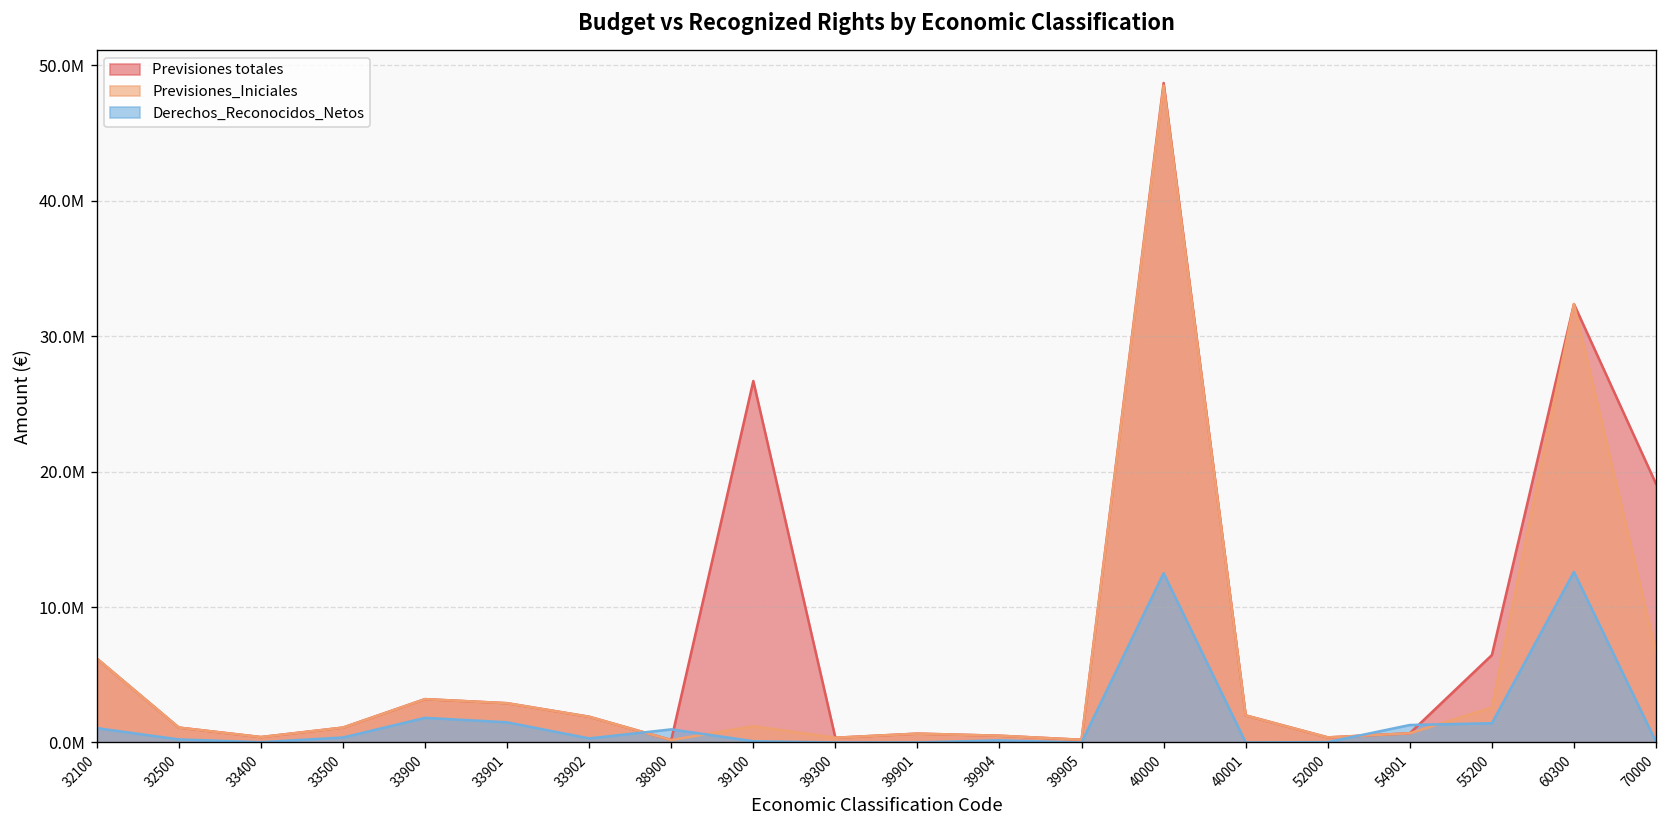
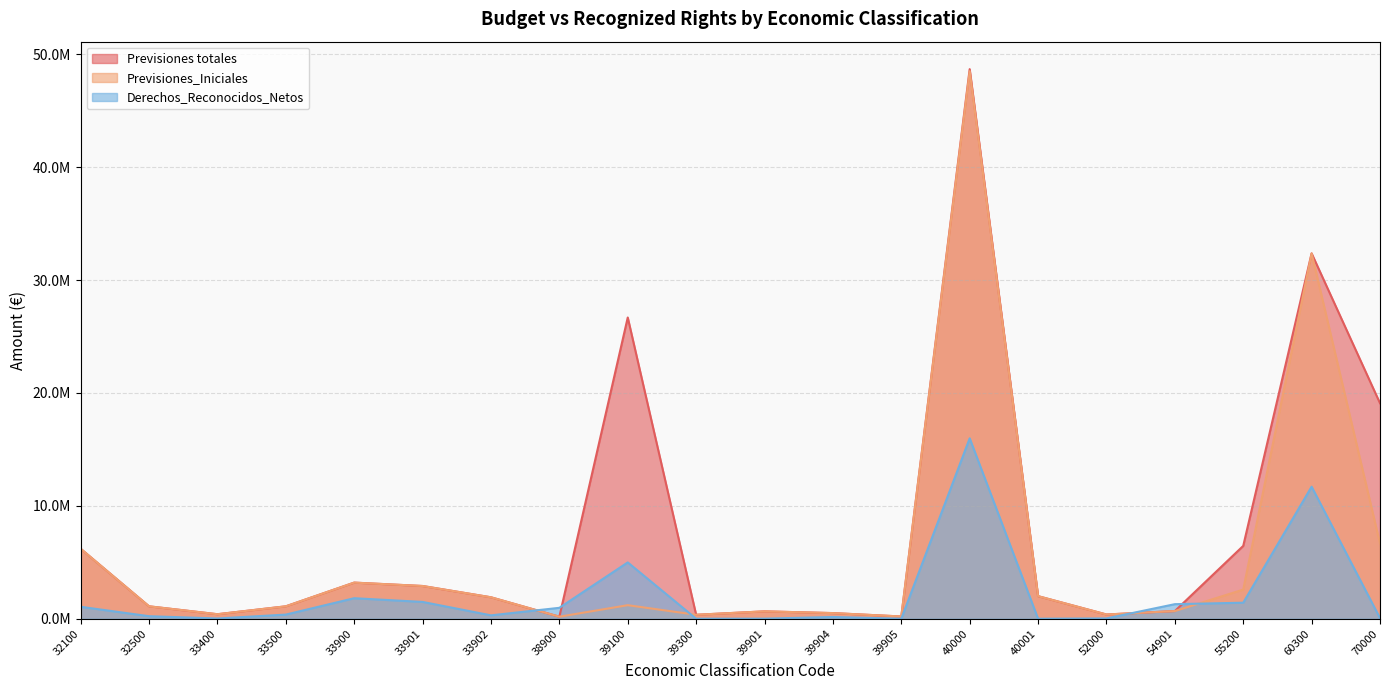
  {
    "Previsiones totales": {
      "39100": 26700000,
      "55200": 6500000,
      "70000": 19100000
    },
    "Previsiones_Iniciales": {
      "39100": 1200000,
      "55200": 2600000,
      "70000": 6700000
    },
    "Derechos_Reconocidos_Netos": {
      "32100": 1100000,
      "32500": 200000,
      "33400": 0,
      "33500": 400000,
      "33900": 1800000,
      "33901": 1500000,
      "33902": 300000,
      "38900": 1000000,
-     "39100": 100000,
+     "39100": 5000000,
      "39300": 0,
      "39901": 0,
      "39904": 200000,
-     "40000": 12500000,
+     "40000": 16000000,
      "40001": 0,
      "52000": 0,
      "54901": 1300000,
      "55200": 1400000,
-     "60300": 12600000,
+     "60300": 11700000,
      "70000": 0
    }
  }
